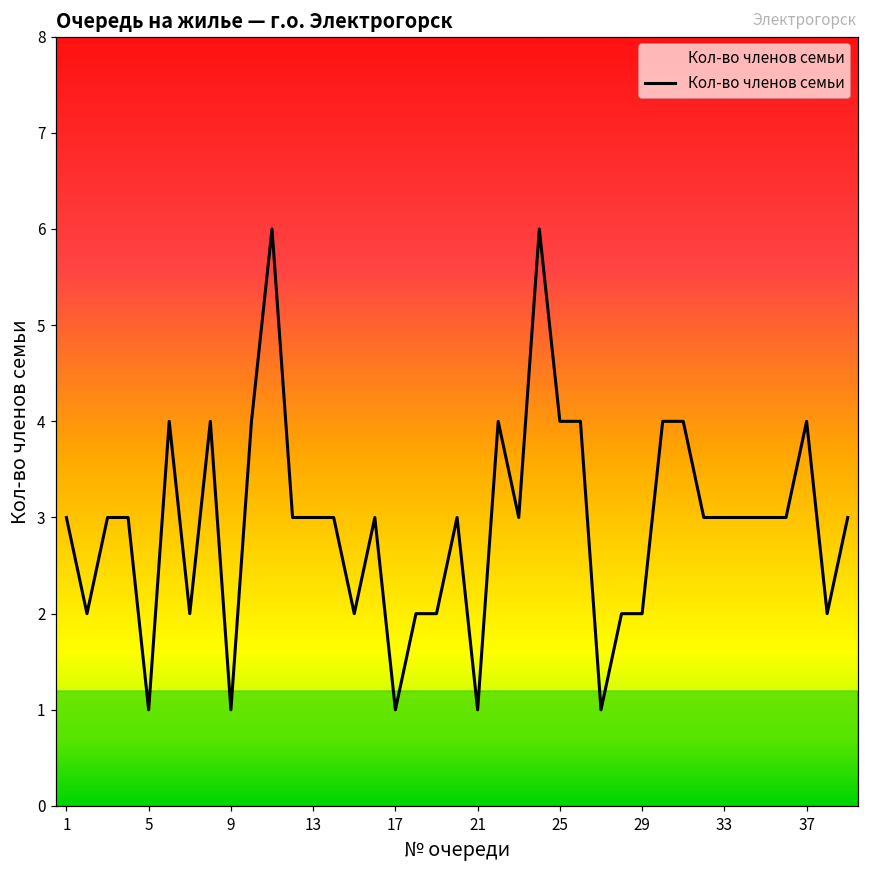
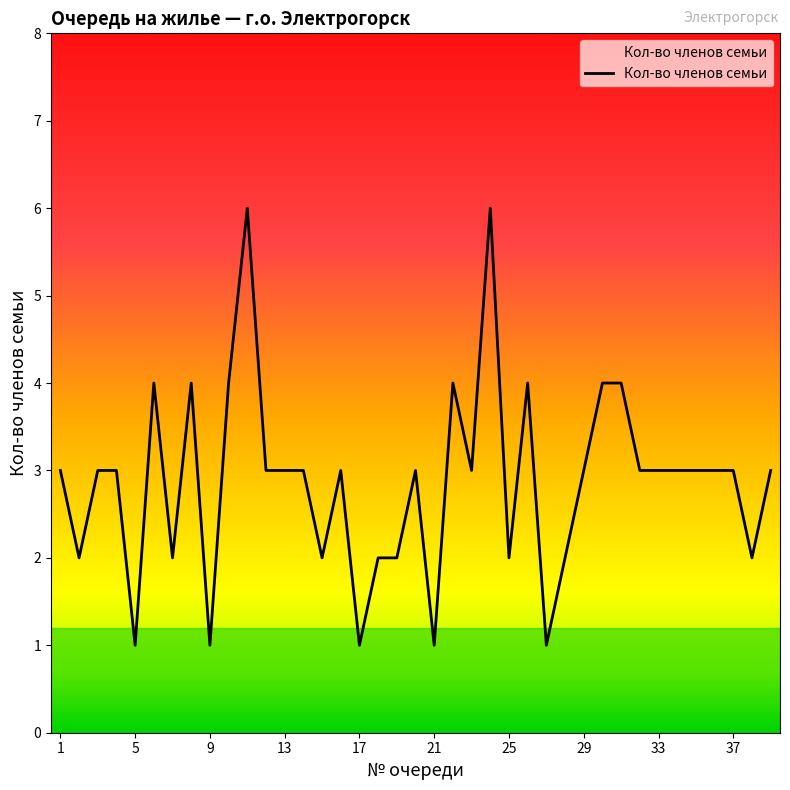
  {
    "1": 3,
    "13": 3,
-   "25": 4,
-   "29": 2,
+   "25": 2,
+   "29": 3,
    "33": 3,
-   "37": 4
+   "37": 3
  }
